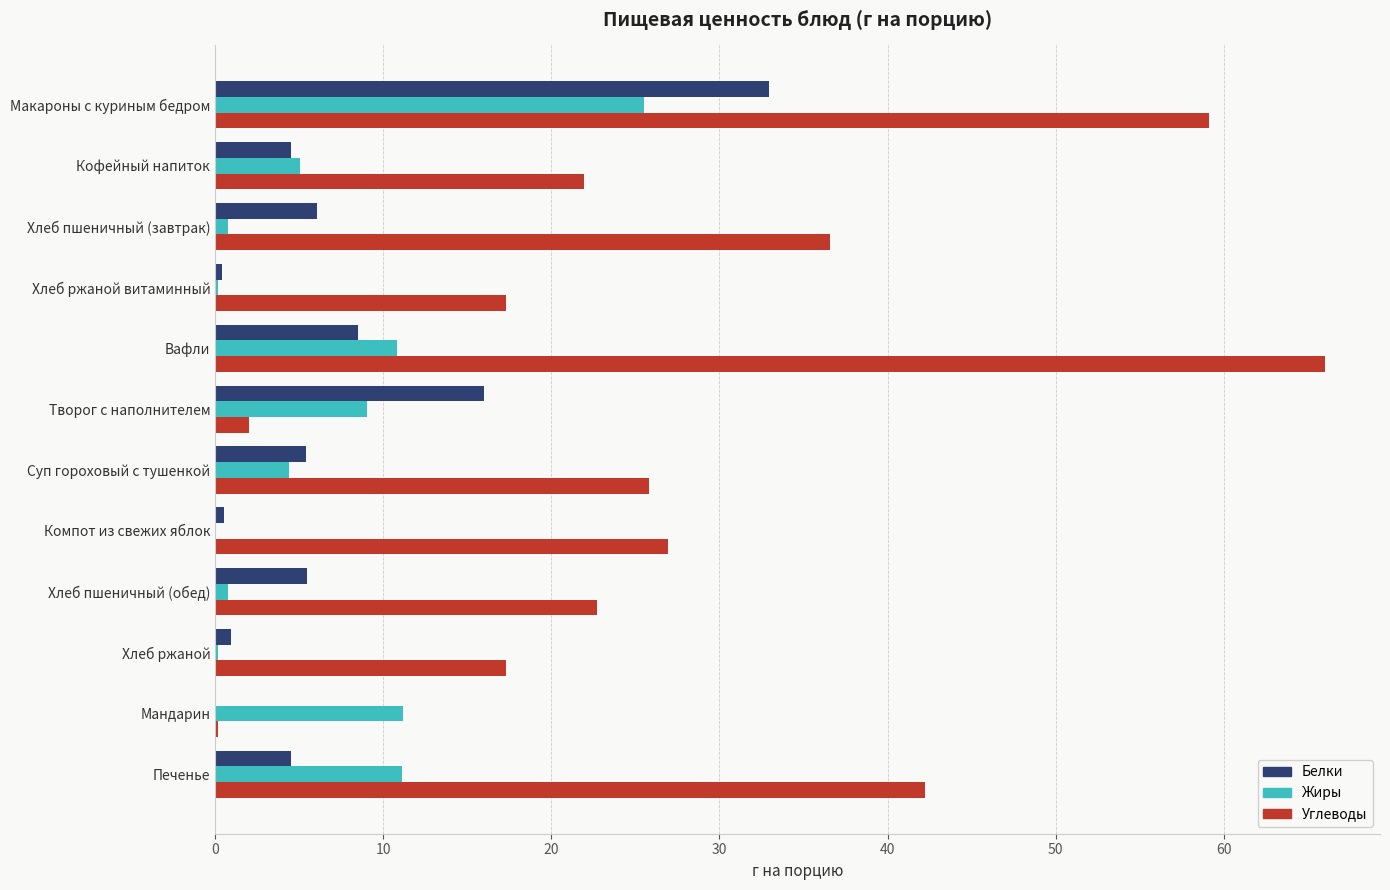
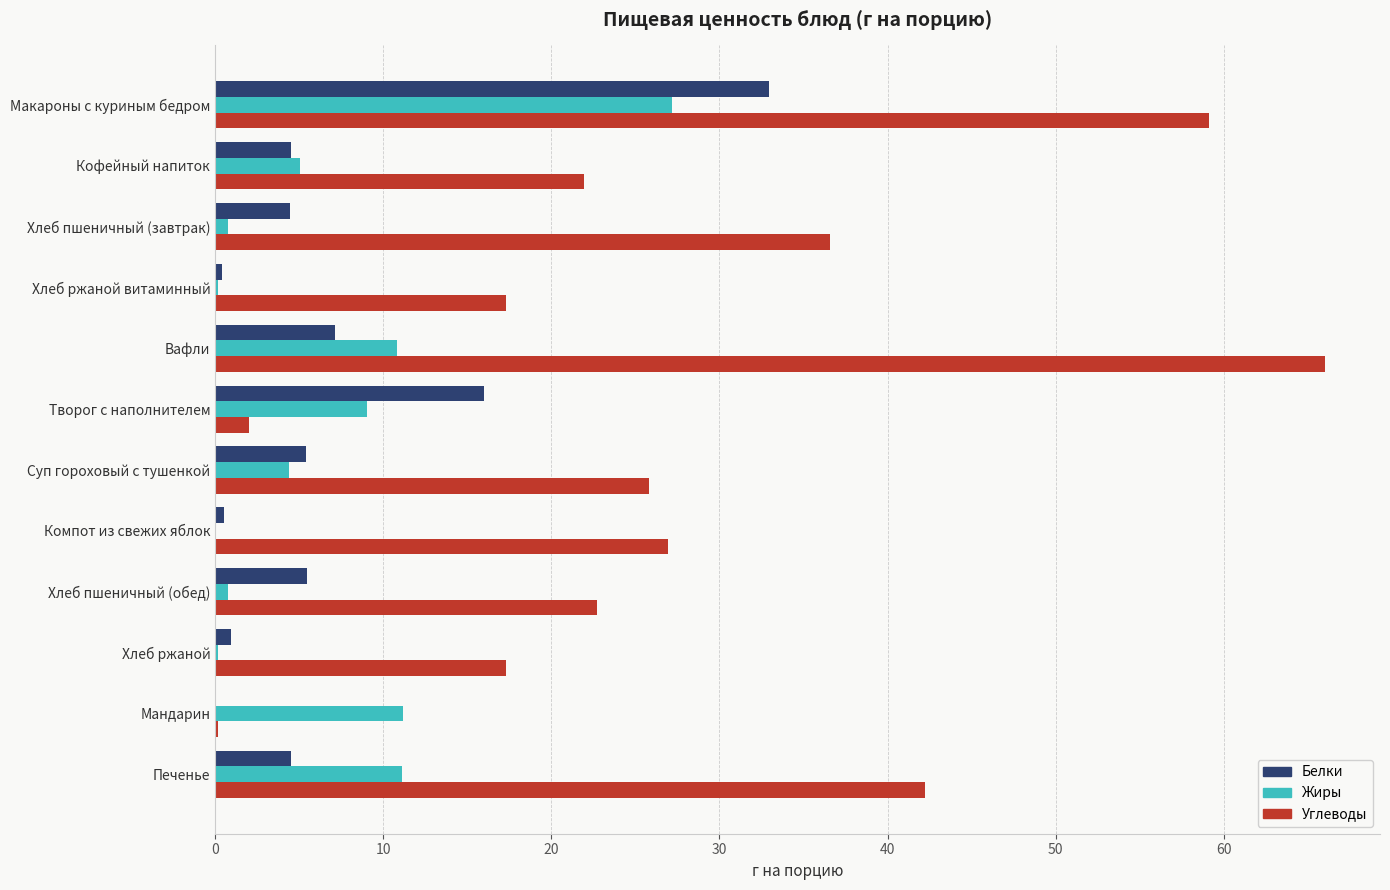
  {
    "Белки": {
      "Макароны с куриным бедром": 33.0,
      "Кофейный напиток": 4.5,
-     "Хлеб пшеничный (завтрак)": 6.1,
+     "Хлеб пшеничный (завтрак)": 4.5,
      "Хлеб ржаной витаминный": 0.4,
-     "Вафли": 8.5,
+     "Вафли": 7.1,
      "Творог с наполнителем": 16.0,
      "Суп гороховый с тушенкой": 5.4,
      "Компот из свежих яблок": 0.5,
      "Хлеб пшеничный (обед)": 5.4,
      "Хлеб ржаной": 0.9,
      "Печенье": 4.5
    },
    "Жиры": {
-     "Макароны с куриным бедром": 25.5,
+     "Макароны с куриным бедром": 27.2,
      "Кофейный напиток": 5.0,
      "Хлеб пшеничный (завтрак)": 0.8,
      "Хлеб ржаной витаминный": 0.2,
      "Вафли": 10.8,
      "Творог с наполнителем": 9.0,
      "Суп гороховый с тушенкой": 4.4,
      "Компот из свежих яблок": 0.0,
      "Хлеб пшеничный (обед)": 0.8,
      "Хлеб ржаной": 0.2,
      "Мандарин": 11.2,
      "Печенье": 11.1
    },
    "Углеводы": {
      "Макароны с куриным бедром": 59.1,
      "Кофейный напиток": 22.0,
      "Хлеб пшеничный (завтрак)": 36.6,
      "Хлеб ржаной витаминный": 17.3,
      "Вафли": 66.0,
      "Творог с наполнителем": 2.0,
      "Суп гороховый с тушенкой": 25.8,
      "Компот из свежих яблок": 27.0,
      "Хлеб пшеничный (обед)": 22.7,
      "Хлеб ржаной": 17.3,
      "Мандарин": 0.2,
      "Печенье": 42.2
    }
  }
